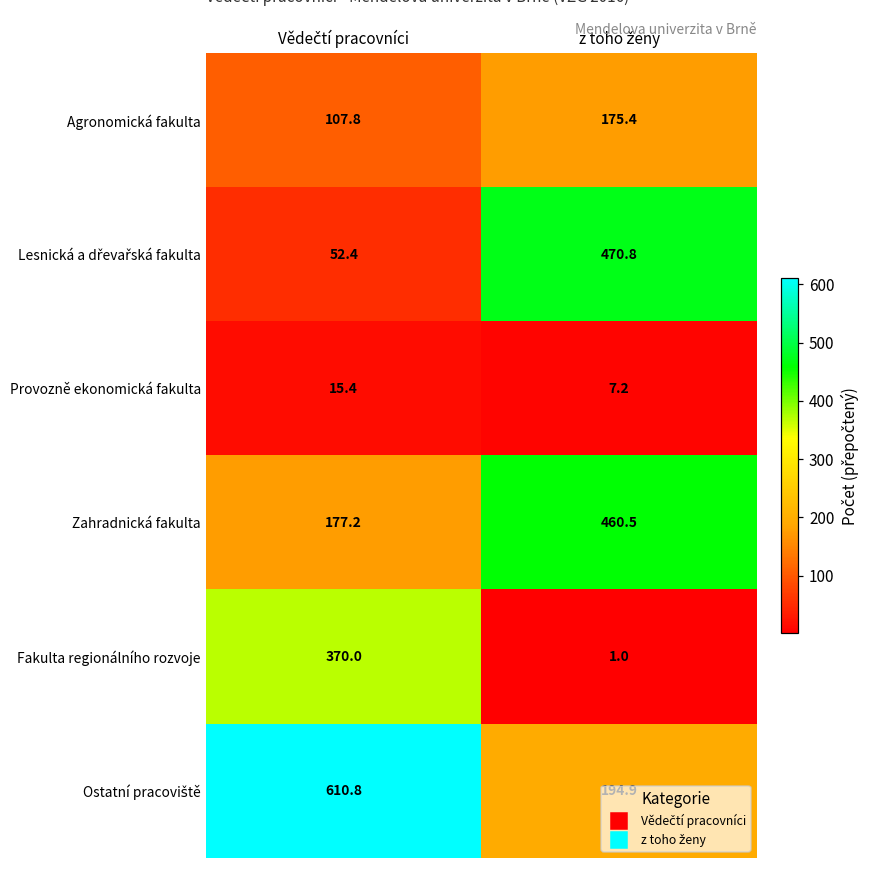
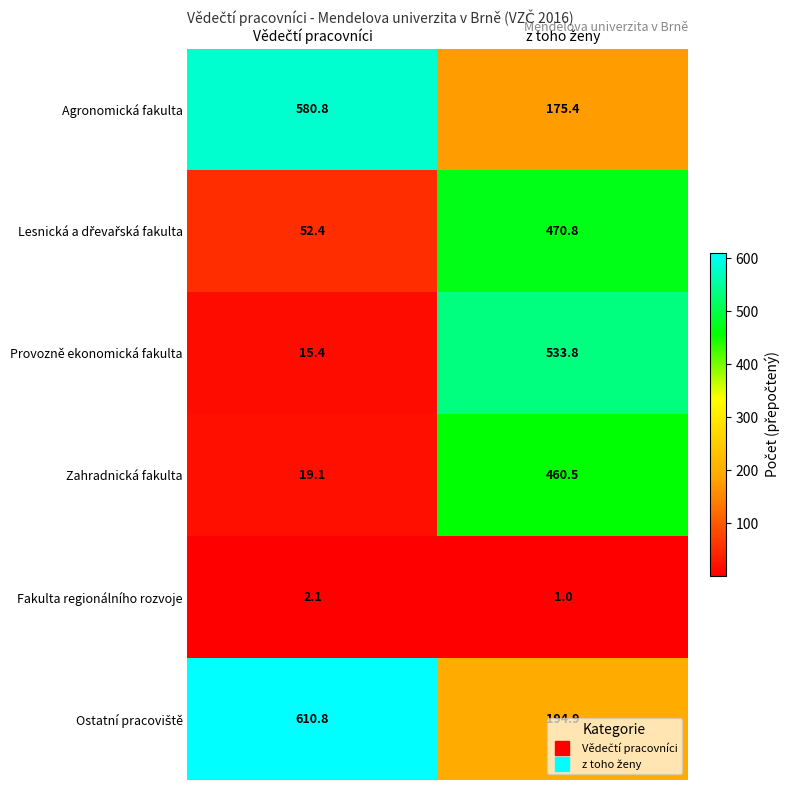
  {
    "Agronomická fakulta": {
-     "Vědečtí pracovníci": 107.8,
+     "Vědečtí pracovníci": 580.8,
      "z toho ženy": 175.4
    },
    "Lesnická a dřevařská fakulta": {
      "Vědečtí pracovníci": 52.4,
      "z toho ženy": 470.8
    },
    "Provozně ekonomická fakulta": {
      "Vědečtí pracovníci": 15.4,
-     "z toho ženy": 7.2
+     "z toho ženy": 533.8
    },
    "Zahradnická fakulta": {
-     "Vědečtí pracovníci": 177.2,
+     "Vědečtí pracovníci": 19.1,
      "z toho ženy": 460.5
    },
    "Fakulta regionálního rozvoje": {
-     "Vědečtí pracovníci": 370.0,
+     "Vědečtí pracovníci": 2.1,
      "z toho ženy": 1.0
    },
    "Ostatní pracoviště": {
      "Vědečtí pracovníci": 610.8
    }
  }
